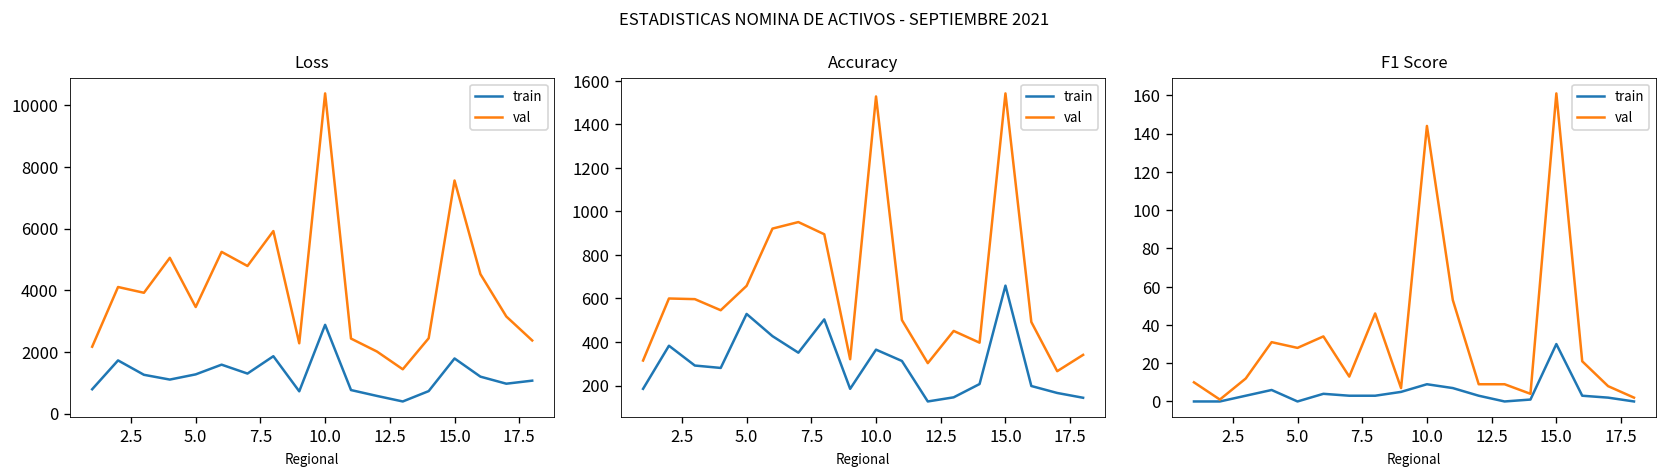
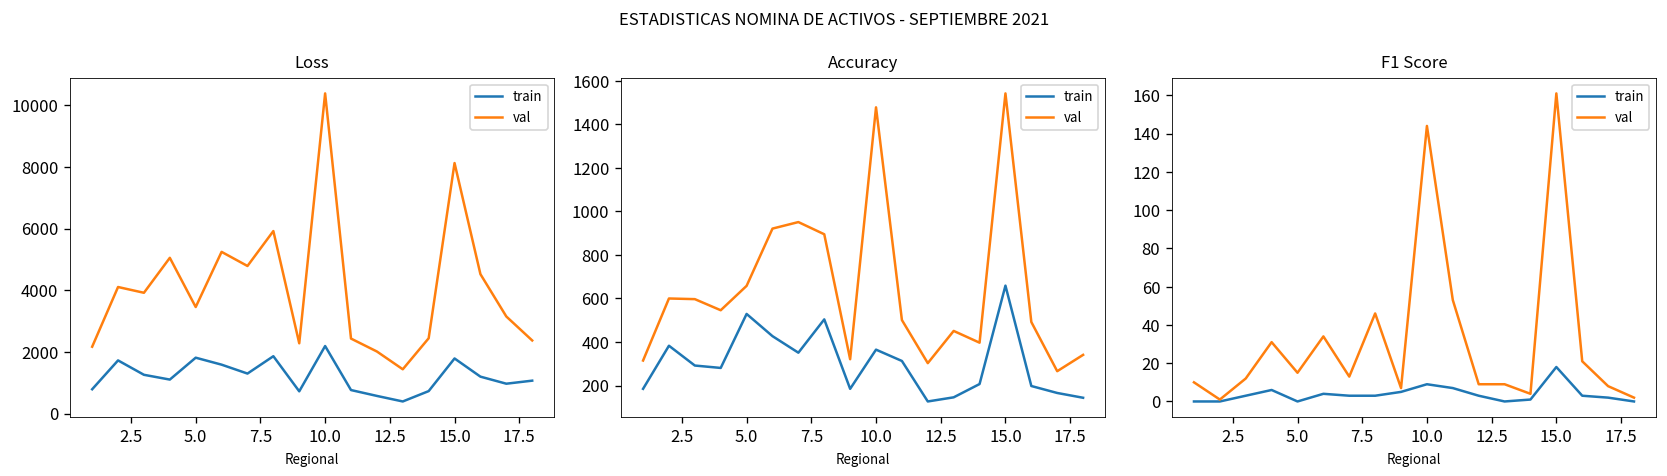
  {
    "Loss": {
      "train": {
-       "5.0": 1300,
-       "10.0": 2900,
+       "5.0": 1800,
+       "10.0": 2200,
        "15.0": 1800
      },
      "val": {
        "5.0": 3500,
        "10.0": 10400,
-       "15.0": 7600
+       "15.0": 8100
      }
    },
    "Accuracy": {
      "train": {
        "5.0": 530,
        "10.0": 370,
        "15.0": 660
      },
      "val": {
        "5.0": 660,
-       "10.0": 1530,
+       "10.0": 1480,
        "15.0": 1540
      }
    },
    "F1 Score": {
      "train": {
        "5.0": 0,
        "10.0": 9,
-       "15.0": 30
+       "15.0": 18
      },
      "val": {
-       "5.0": 28,
+       "5.0": 15,
        "10.0": 144,
        "15.0": 161
      }
    }
  }
